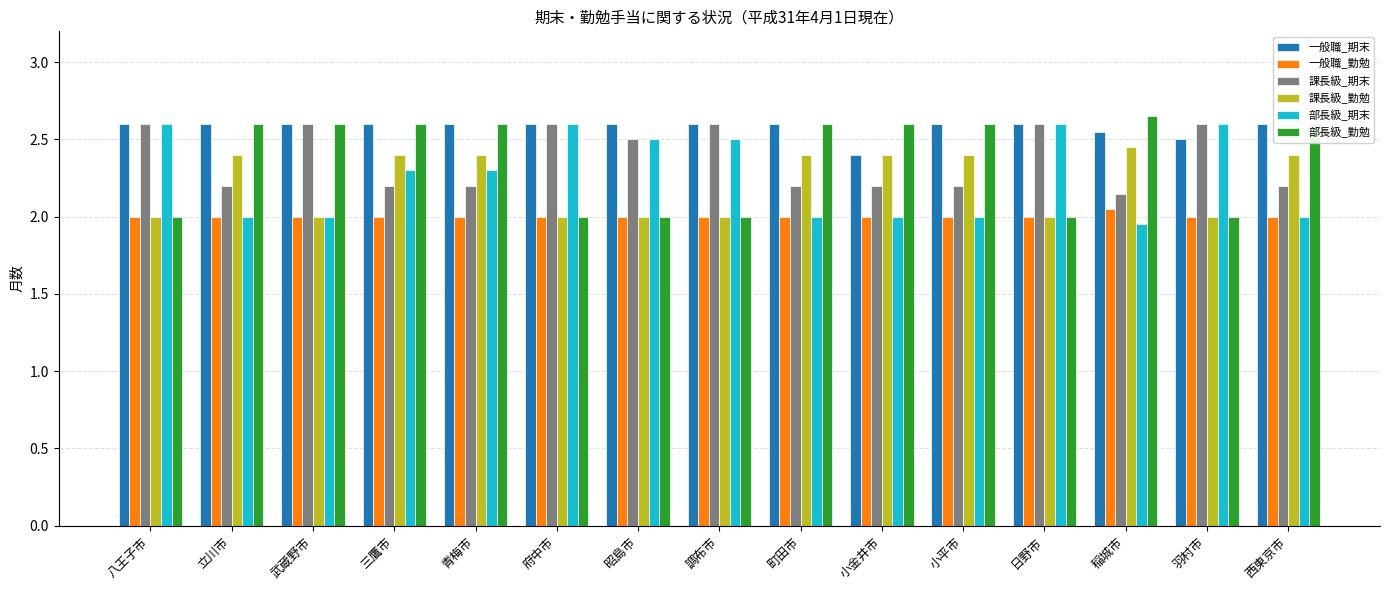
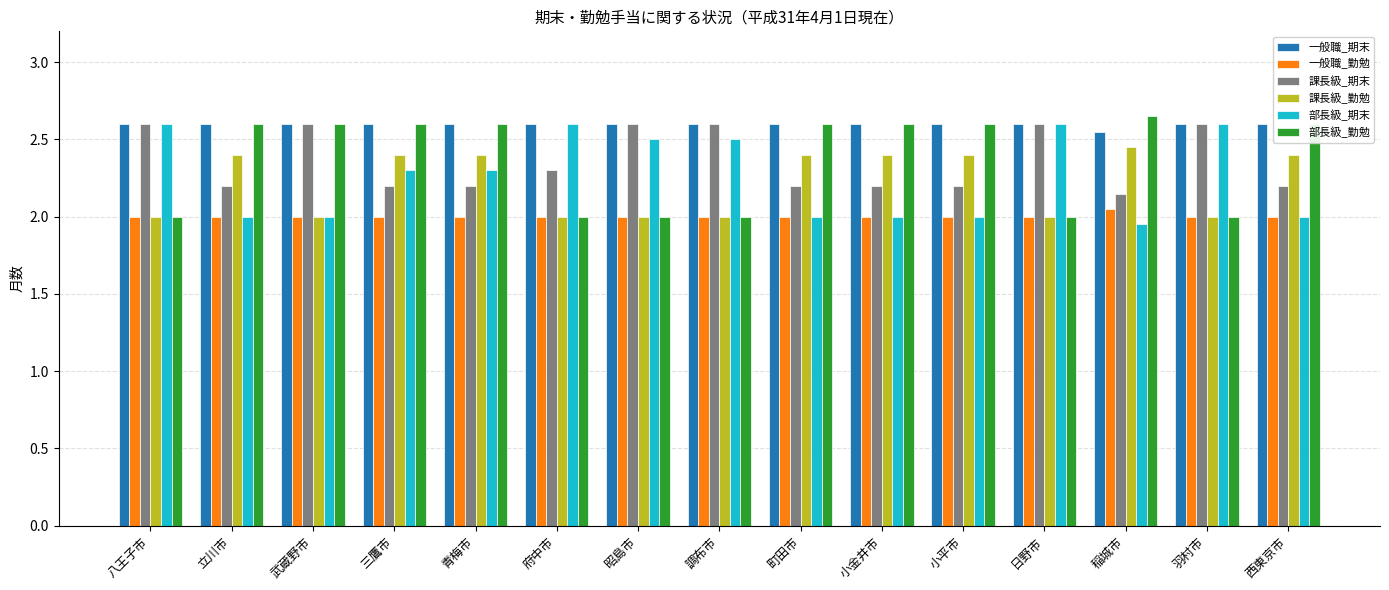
  {
    "一般職_期末": {
      "八王子市": 2.6,
      "立川市": 2.6,
      "武蔵野市": 2.6,
      "三鷹市": 2.6,
      "青梅市": 2.6,
      "府中市": 2.6,
      "昭島市": 2.6,
      "調布市": 2.6,
      "町田市": 2.6,
-     "小金井市": 2.4,
+     "小金井市": 2.6,
      "小平市": 2.6,
      "日野市": 2.6,
      "稲城市": 2.55,
-     "羽村市": 2.5,
+     "羽村市": 2.6,
      "西東京市": 2.6
    },
    "一般職_勤勉": {
      "八王子市": 2.0,
      "立川市": 2.0,
      "武蔵野市": 2.0,
      "三鷹市": 2.0,
      "青梅市": 2.0,
      "府中市": 2.0,
      "昭島市": 2.0,
      "調布市": 2.0,
      "町田市": 2.0,
      "小金井市": 2.0,
      "小平市": 2.0,
      "日野市": 2.0,
      "稲城市": 2.05,
      "羽村市": 2.0,
      "西東京市": 2.0
    },
    "課長級_期末": {
      "八王子市": 2.6,
      "立川市": 2.2,
      "武蔵野市": 2.6,
      "三鷹市": 2.2,
      "青梅市": 2.2,
-     "府中市": 2.6,
-     "昭島市": 2.5,
+     "府中市": 2.3,
+     "昭島市": 2.6,
      "調布市": 2.6,
      "町田市": 2.2,
      "小金井市": 2.2,
      "小平市": 2.2,
      "日野市": 2.6,
      "稲城市": 2.15,
      "羽村市": 2.6,
      "西東京市": 2.2
    },
    "課長級_勤勉": {
      "八王子市": 2.0,
      "立川市": 2.4,
      "武蔵野市": 2.0,
      "三鷹市": 2.4,
      "青梅市": 2.4,
      "府中市": 2.0,
      "昭島市": 2.0,
      "調布市": 2.0,
      "町田市": 2.4,
      "小金井市": 2.4,
      "小平市": 2.4,
      "日野市": 2.0,
      "稲城市": 2.45,
      "羽村市": 2.0,
      "西東京市": 2.4
    },
    "部長級_期末": {
      "八王子市": 2.6,
      "立川市": 2.0,
      "武蔵野市": 2.0,
      "三鷹市": 2.3,
      "青梅市": 2.3,
      "府中市": 2.6,
      "昭島市": 2.5,
      "調布市": 2.5,
      "町田市": 2.0,
      "小金井市": 2.0,
      "小平市": 2.0,
      "日野市": 2.6,
      "稲城市": 1.95,
      "羽村市": 2.6,
      "西東京市": 2.0
    },
    "部長級_勤勉": {
      "八王子市": 2.0,
      "立川市": 2.6,
      "武蔵野市": 2.6,
      "三鷹市": 2.6,
      "青梅市": 2.6,
      "府中市": 2.0,
      "昭島市": 2.0,
      "調布市": 2.0,
      "町田市": 2.6,
      "小金井市": 2.6,
      "小平市": 2.6,
      "日野市": 2.0,
      "稲城市": 2.65,
      "羽村市": 2.0
    }
  }
